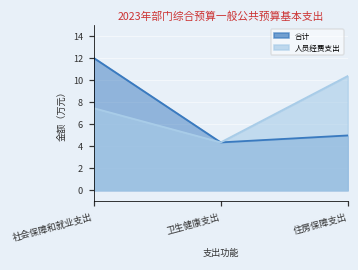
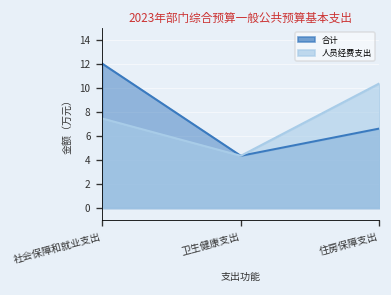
  {
    "合计": {
      "社会保障和就业支出": 12,
-     "住房保障支出": 5
+     "住房保障支出": 7
    },
    "人员经费支出": {
      "社会保障和就业支出": 7,
      "住房保障支出": 10
    }
  }
